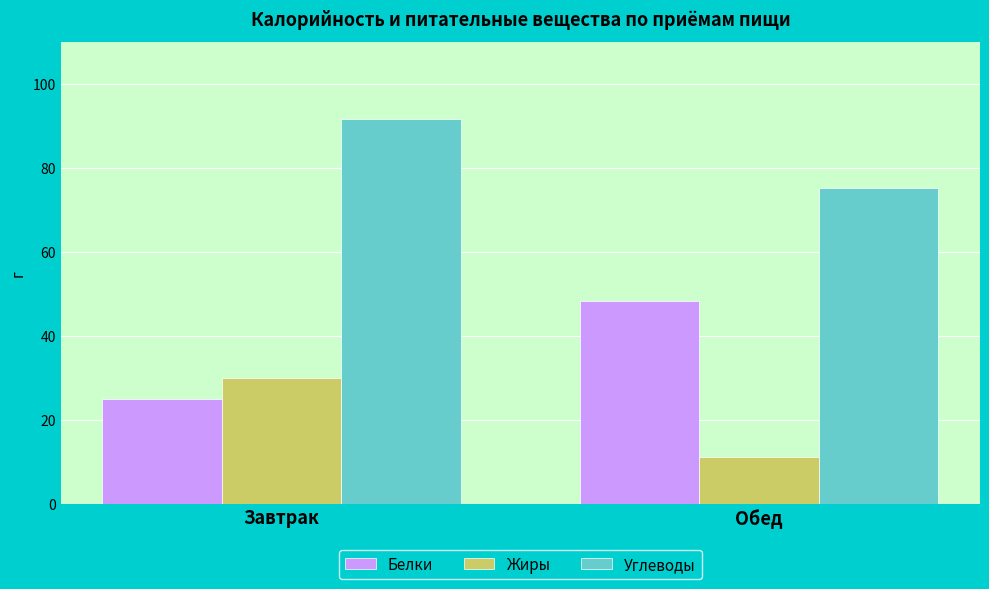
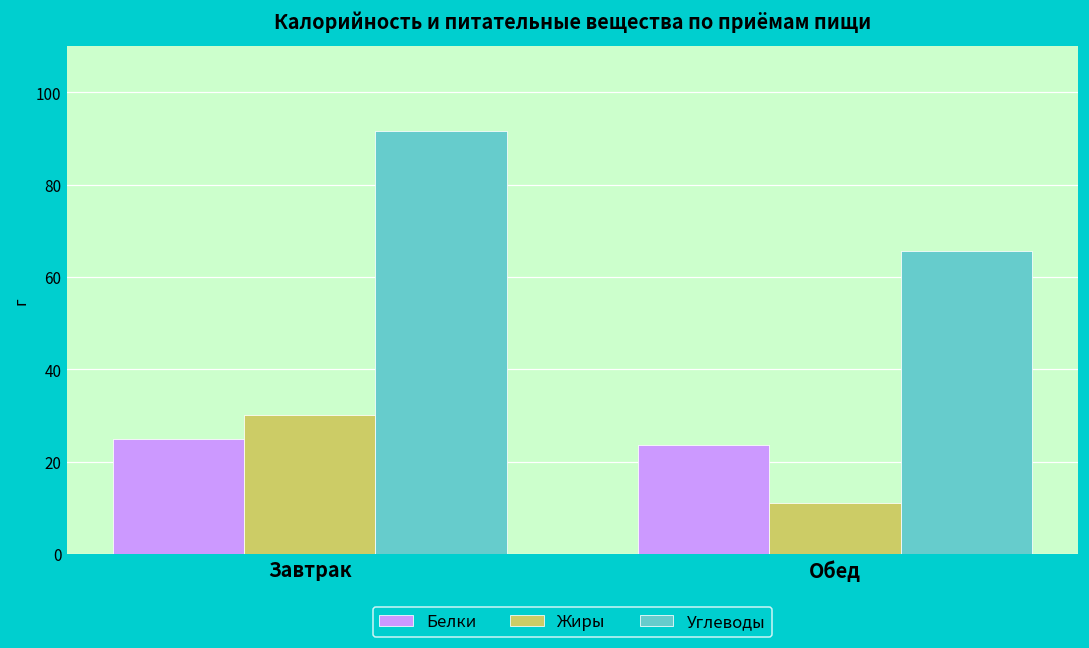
  {
    "Белки": {
      "Завтрак": 25,
-     "Обед": 48
+     "Обед": 24
    },
    "Жиры": {
      "Завтрак": 30,
      "Обед": 11
    },
    "Углеводы": {
      "Завтрак": 92,
-     "Обед": 75
+     "Обед": 66
    }
  }
